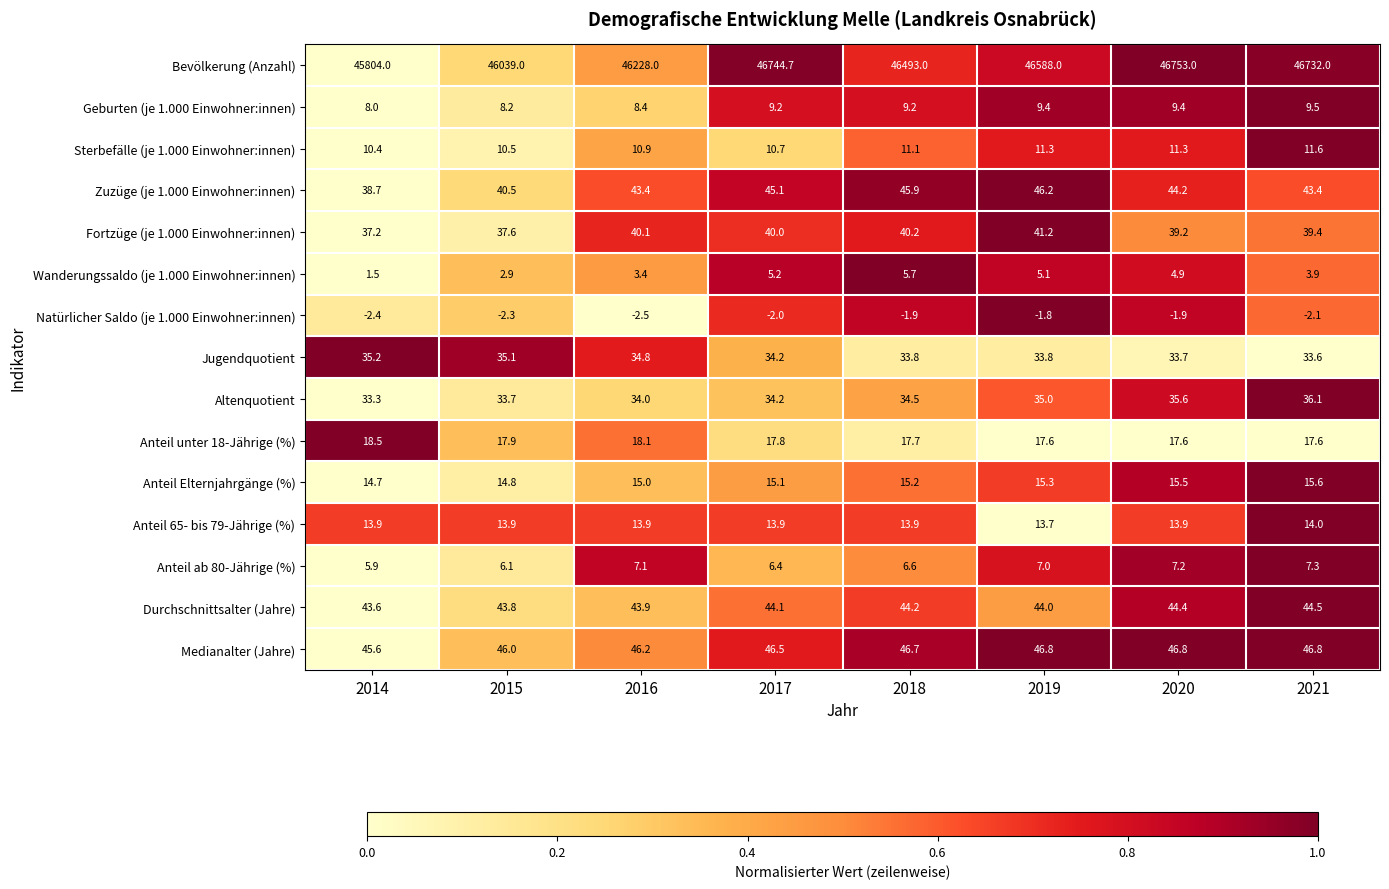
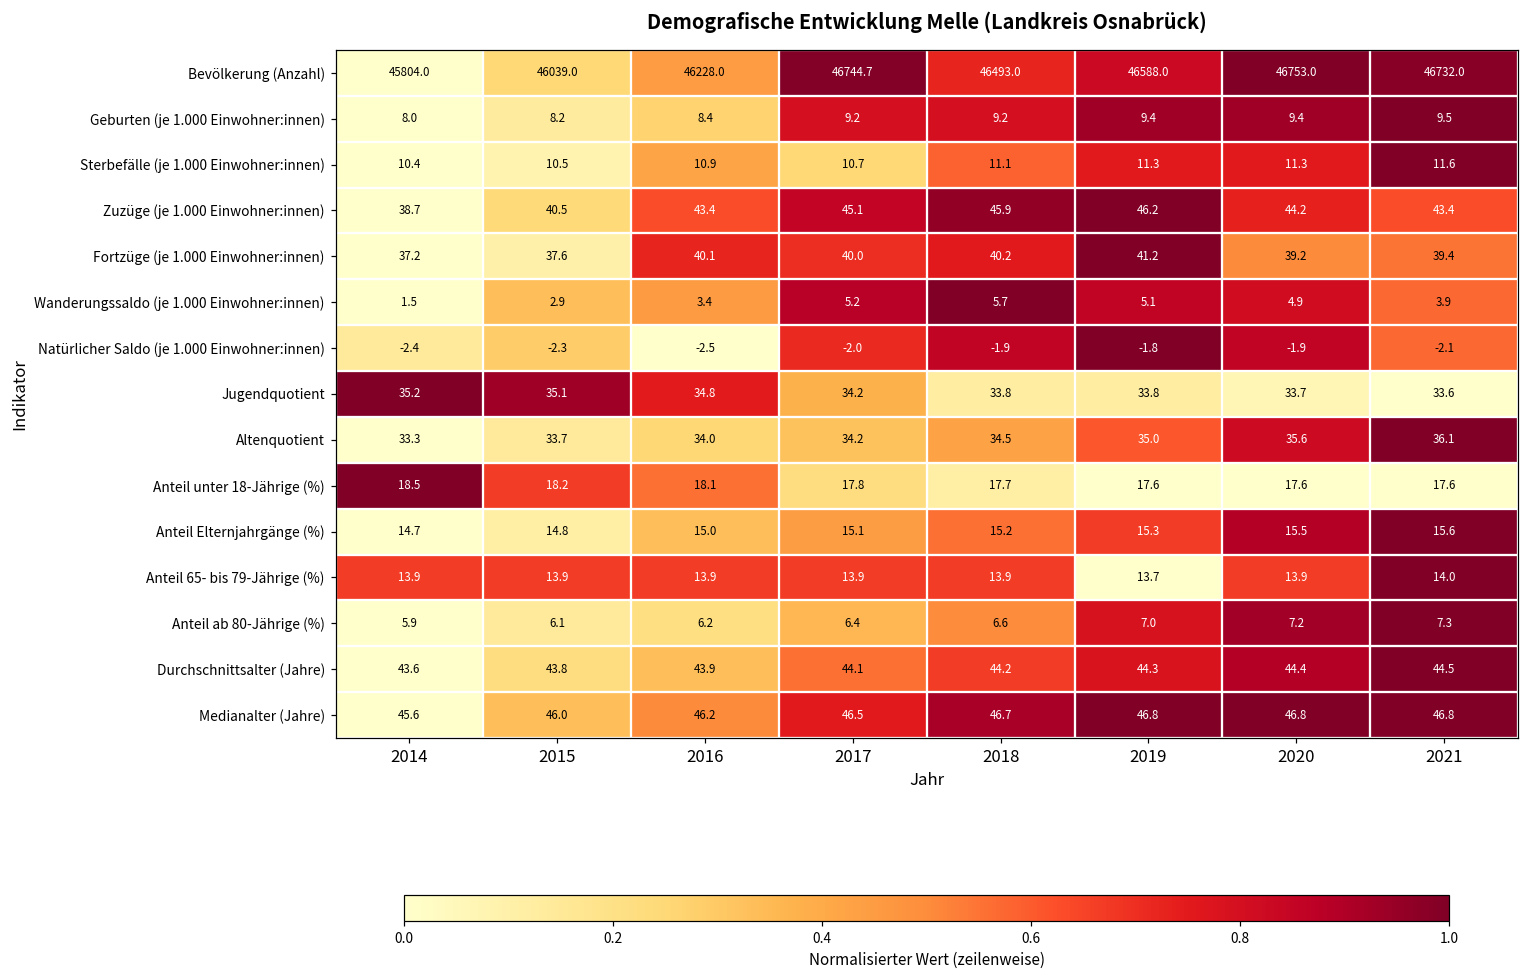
  {
    "Bevölkerung (Anzahl)": {
      "2014": 45804.0,
      "2015": 46039.0,
      "2016": 46228.0,
      "2017": 46744.7,
      "2018": 46493.0,
      "2019": 46588.0,
      "2020": 46753.0,
      "2021": 46732.0
    },
    "Geburten (je 1.000 Einwohner:innen)": {
      "2014": 8.0,
      "2015": 8.2,
      "2016": 8.4,
      "2017": 9.2,
      "2018": 9.2,
      "2019": 9.4,
      "2020": 9.4,
      "2021": 9.5
    },
    "Sterbefälle (je 1.000 Einwohner:innen)": {
      "2014": 10.4,
      "2015": 10.5,
      "2016": 10.9,
      "2017": 10.7,
      "2018": 11.1,
      "2019": 11.3,
      "2020": 11.3,
      "2021": 11.6
    },
    "Zuzüge (je 1.000 Einwohner:innen)": {
      "2014": 38.7,
      "2015": 40.5,
      "2016": 43.4,
      "2017": 45.1,
      "2018": 45.9,
      "2019": 46.2,
      "2020": 44.2,
      "2021": 43.4
    },
    "Fortzüge (je 1.000 Einwohner:innen)": {
      "2014": 37.2,
      "2015": 37.6,
      "2016": 40.1,
      "2017": 40.0,
      "2018": 40.2,
      "2019": 41.2,
      "2020": 39.2,
      "2021": 39.4
    },
    "Wanderungssaldo (je 1.000 Einwohner:innen)": {
      "2014": 1.5,
      "2015": 2.9,
      "2016": 3.4,
      "2017": 5.2,
      "2018": 5.7,
      "2019": 5.1,
      "2020": 4.9,
      "2021": 3.9
    },
    "Natürlicher Saldo (je 1.000 Einwohner:innen)": {
      "2014": -2.4,
      "2015": -2.3,
      "2016": -2.5,
      "2017": -2.0,
      "2018": -1.9,
      "2019": -1.8,
      "2020": -1.9,
      "2021": -2.1
    },
    "Jugendquotient": {
      "2014": 35.2,
      "2015": 35.1,
      "2016": 34.8,
      "2017": 34.2,
      "2018": 33.8,
      "2019": 33.8,
      "2020": 33.7,
      "2021": 33.6
    },
    "Altenquotient": {
      "2014": 33.3,
      "2015": 33.7,
      "2016": 34.0,
      "2017": 34.2,
      "2018": 34.5,
      "2019": 35.0,
      "2020": 35.6,
      "2021": 36.1
    },
    "Anteil unter 18-Jährige (%)": {
      "2014": 18.5,
-     "2015": 17.9,
+     "2015": 18.2,
      "2016": 18.1,
      "2017": 17.8,
      "2018": 17.7,
      "2019": 17.6,
      "2020": 17.6,
      "2021": 17.6
    },
    "Anteil Elternjahrgänge (%)": {
      "2014": 14.7,
      "2015": 14.8,
      "2016": 15.0,
      "2017": 15.1,
      "2018": 15.2,
      "2019": 15.3,
      "2020": 15.5,
      "2021": 15.6
    },
    "Anteil 65- bis 79-Jährige (%)": {
      "2014": 13.9,
      "2015": 13.9,
      "2016": 13.9,
      "2017": 13.9,
      "2018": 13.9,
      "2019": 13.7,
      "2020": 13.9,
      "2021": 14.0
    },
    "Anteil ab 80-Jährige (%)": {
      "2014": 5.9,
      "2015": 6.1,
-     "2016": 7.1,
+     "2016": 6.2,
      "2017": 6.4,
      "2018": 6.6,
      "2019": 7.0,
      "2020": 7.2,
      "2021": 7.3
    },
    "Durchschnittsalter (Jahre)": {
      "2014": 43.6,
      "2015": 43.8,
      "2016": 43.9,
      "2017": 44.1,
      "2018": 44.2,
-     "2019": 44.0,
+     "2019": 44.3,
      "2020": 44.4,
      "2021": 44.5
    },
    "Medianalter (Jahre)": {
      "2014": 45.6,
      "2015": 46.0,
      "2016": 46.2,
      "2017": 46.5,
      "2018": 46.7,
      "2019": 46.8,
      "2020": 46.8,
      "2021": 46.8
    }
  }
